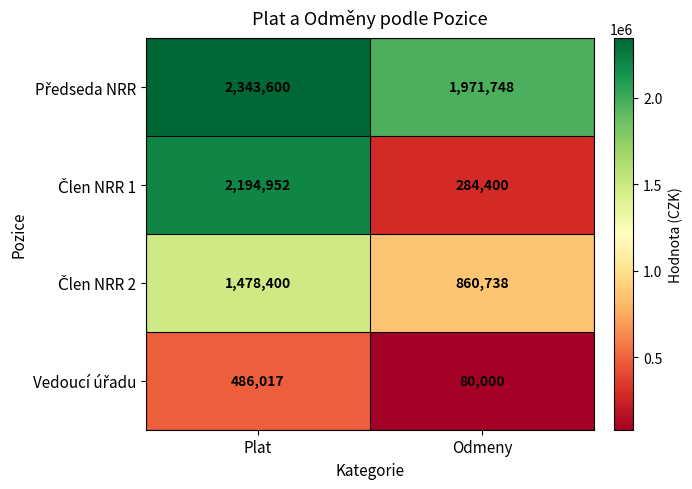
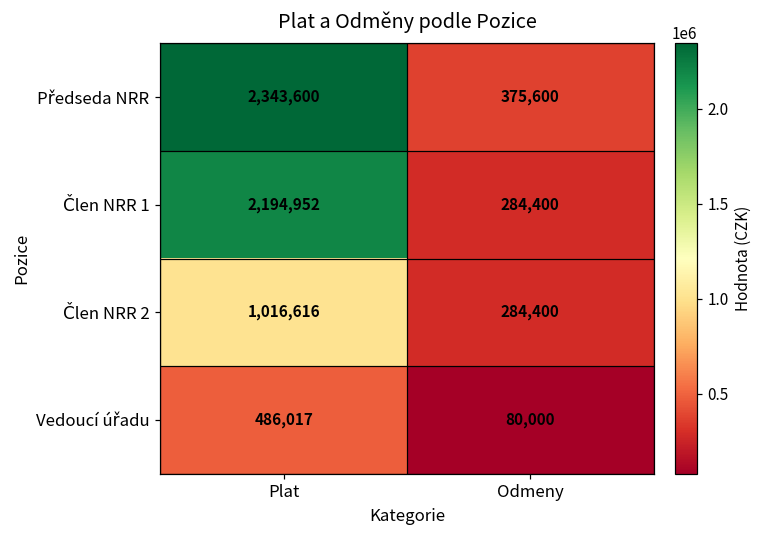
  {
    "Předseda NRR": {
      "Plat": "2,343,600",
-     "Odmeny": "1,971,748"
+     "Odmeny": "375,600"
    },
    "Člen NRR 1": {
      "Plat": "2,194,952",
      "Odmeny": "284,400"
    },
    "Člen NRR 2": {
-     "Plat": "1,478,400",
-     "Odmeny": "860,738"
+     "Plat": "1,016,616",
+     "Odmeny": "284,400"
    },
    "Vedoucí úřadu": {
      "Plat": "486,017",
      "Odmeny": "80,000"
    }
  }
